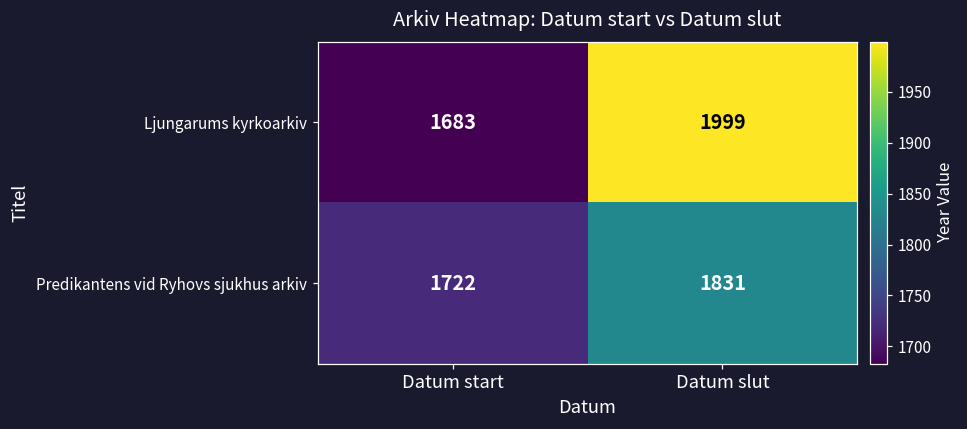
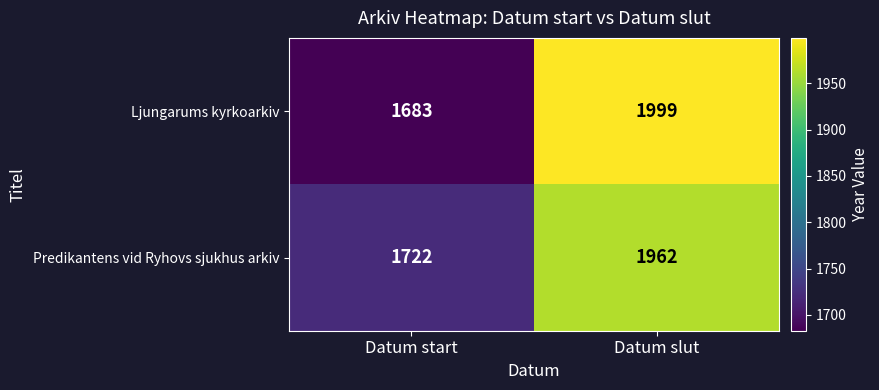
  {
    "Ljungarums kyrkoarkiv": {
      "Datum start": 1683,
      "Datum slut": 1999
    },
    "Predikantens vid Ryhovs sjukhus arkiv": {
      "Datum start": 1722,
-     "Datum slut": 1831
+     "Datum slut": 1962
    }
  }
